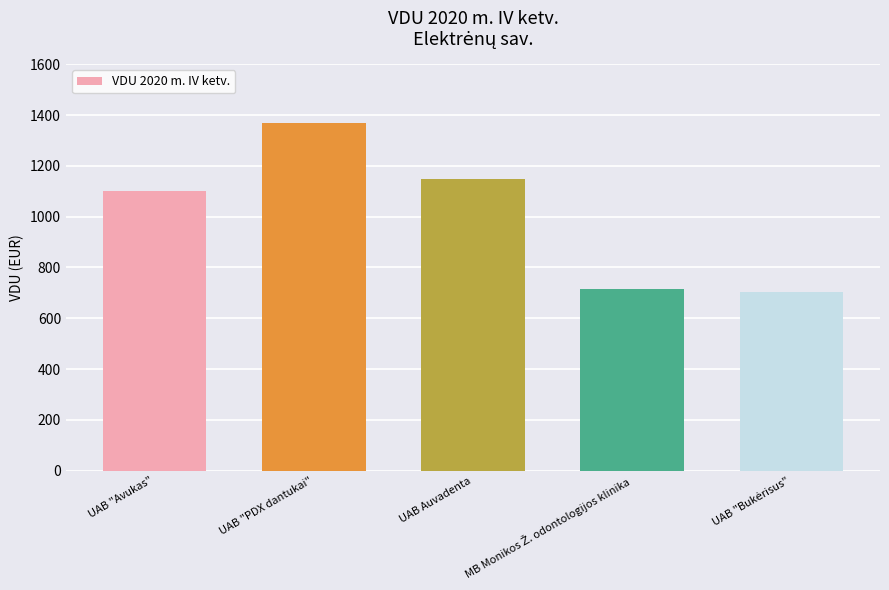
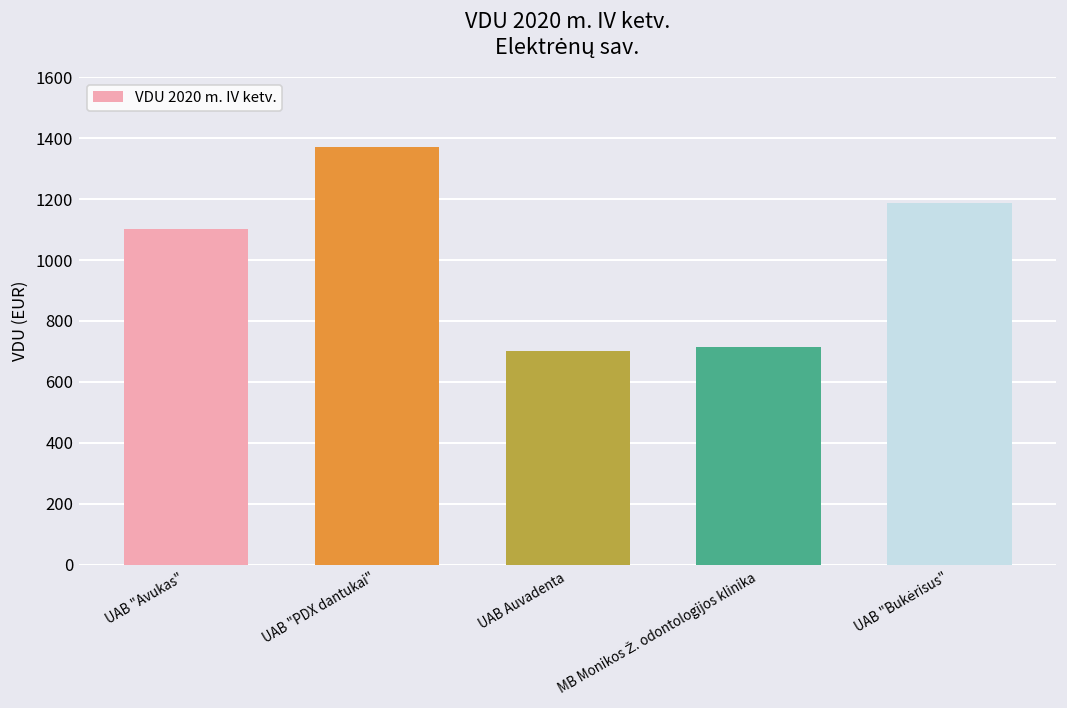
  {
    "UAB \"Avukas\"": 1100,
    "UAB \"PDX dantukai\"": 1370,
-   "UAB Auvadenta": 1150,
+   "UAB Auvadenta": 700,
    "MB Monikos Ž. odontologijos klinika": 710,
-   "UAB \"Bukėrisus\"": 700
+   "UAB \"Bukėrisus\"": 1190
  }
